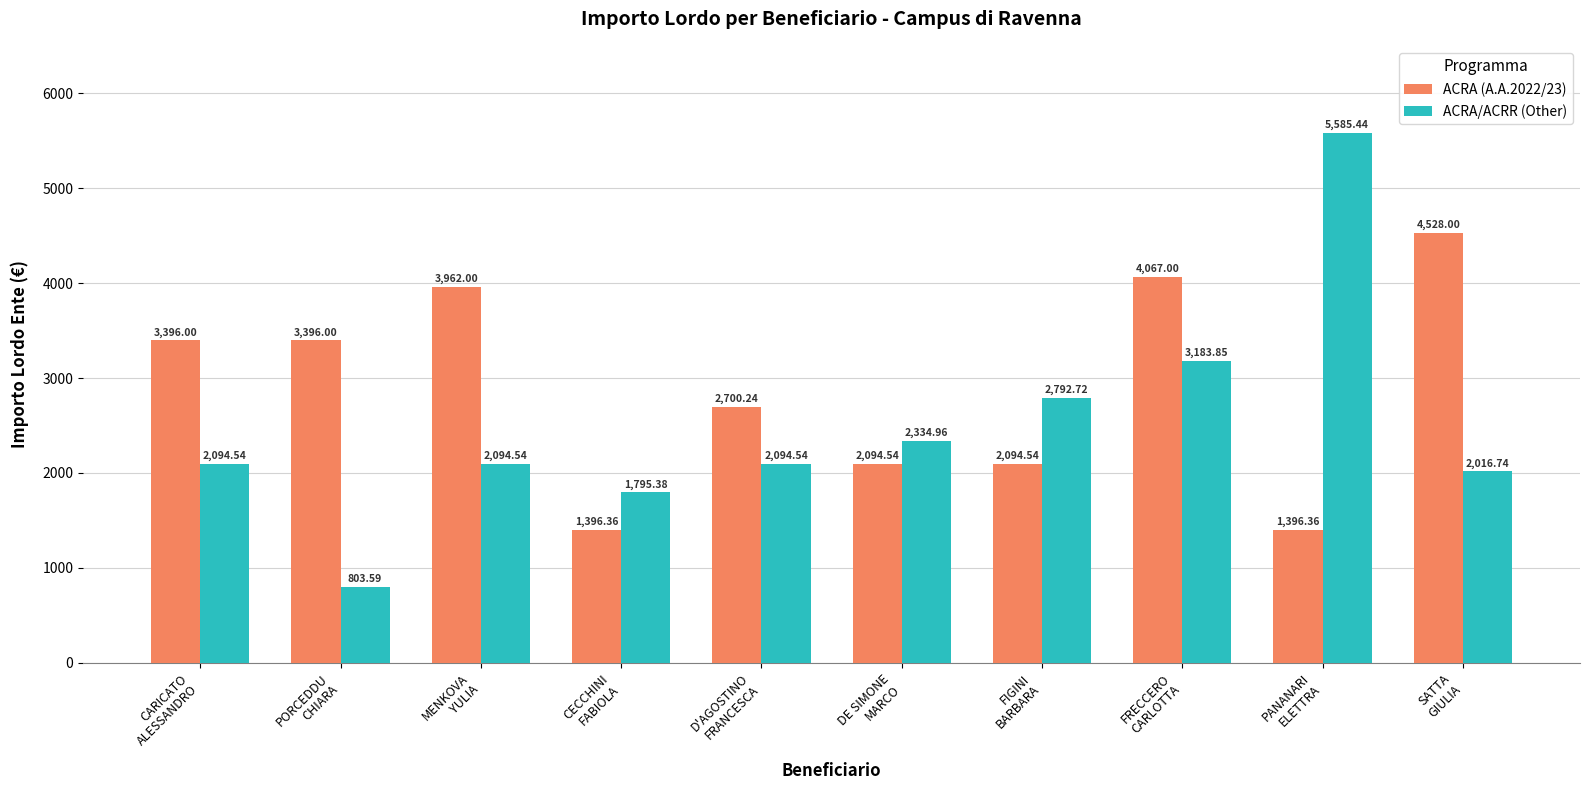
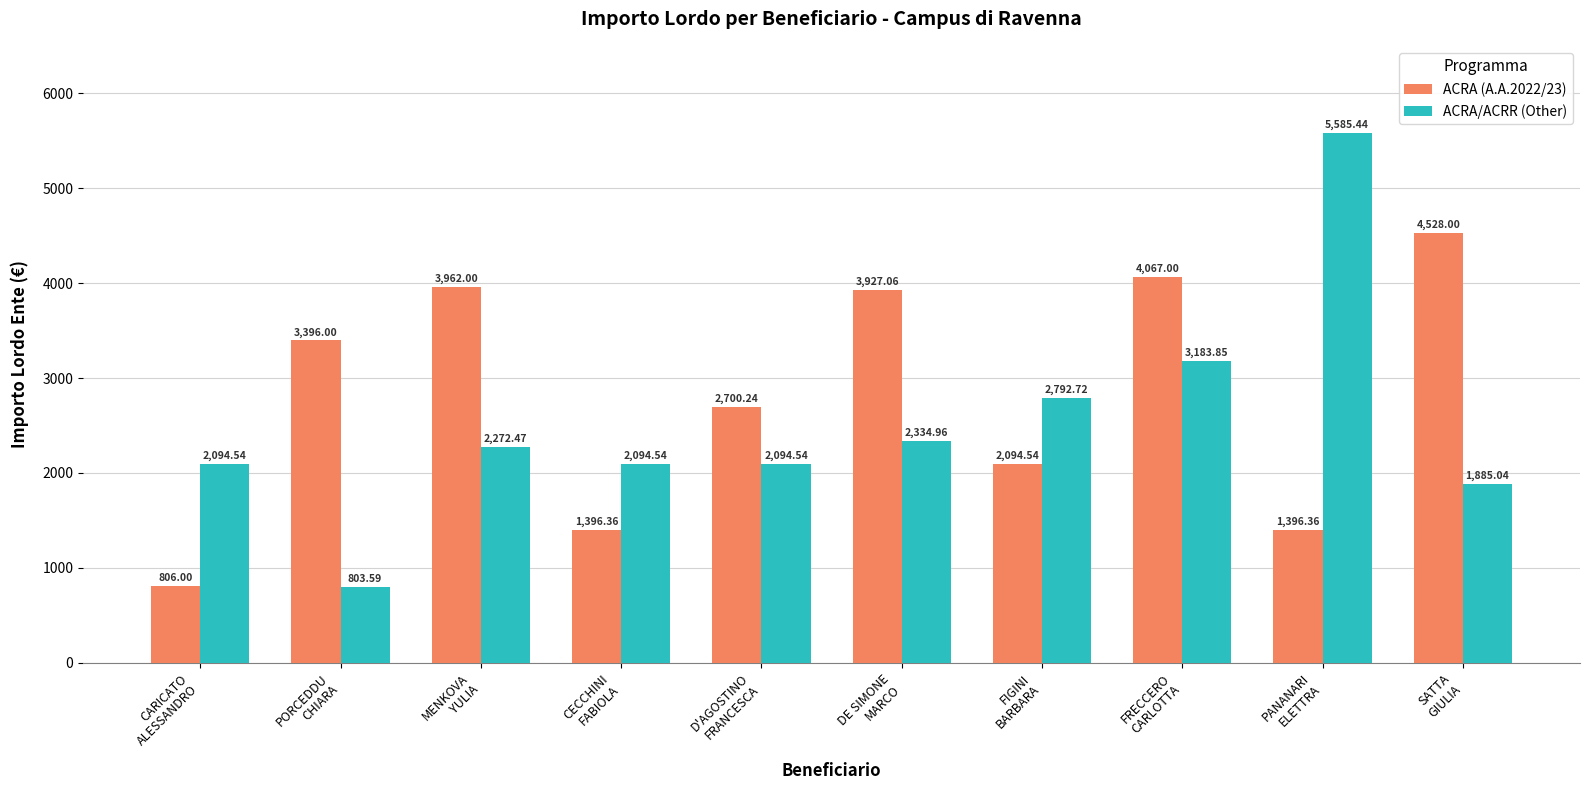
  {
    "ACRA (A.A.2022/23)": {
-     "CARICATO ALESSANDRO": "3,396.00",
+     "CARICATO ALESSANDRO": "806.00",
      "PORCEDDU CHIARA": "3,396.00",
      "MENKOVA YULIA": "3,962.00",
      "CECCHINI FABIOLA": "1,396.36",
      "D'AGOSTINO FRANCESCA": "2,700.24",
-     "DE SIMONE MARCO": "2,094.54",
+     "DE SIMONE MARCO": "3,927.06",
      "FIGINI BARBARA": "2,094.54",
      "FRECCERO CARLOTTA": "4,067.00",
      "PANANARI ELETTRA": "1,396.36",
      "SATTA GIULIA": "4,528.00"
    },
    "ACRA/ACRR (Other)": {
      "CARICATO ALESSANDRO": "2,094.54",
      "PORCEDDU CHIARA": "803.59",
-     "MENKOVA YULIA": "2,094.54",
-     "CECCHINI FABIOLA": "1,795.38",
+     "MENKOVA YULIA": "2,272.47",
+     "CECCHINI FABIOLA": "2,094.54",
      "D'AGOSTINO FRANCESCA": "2,094.54",
      "DE SIMONE MARCO": "2,334.96",
      "FIGINI BARBARA": "2,792.72",
      "FRECCERO CARLOTTA": "3,183.85",
      "PANANARI ELETTRA": "5,585.44",
-     "SATTA GIULIA": "2,016.74"
+     "SATTA GIULIA": "1,885.04"
    }
  }
